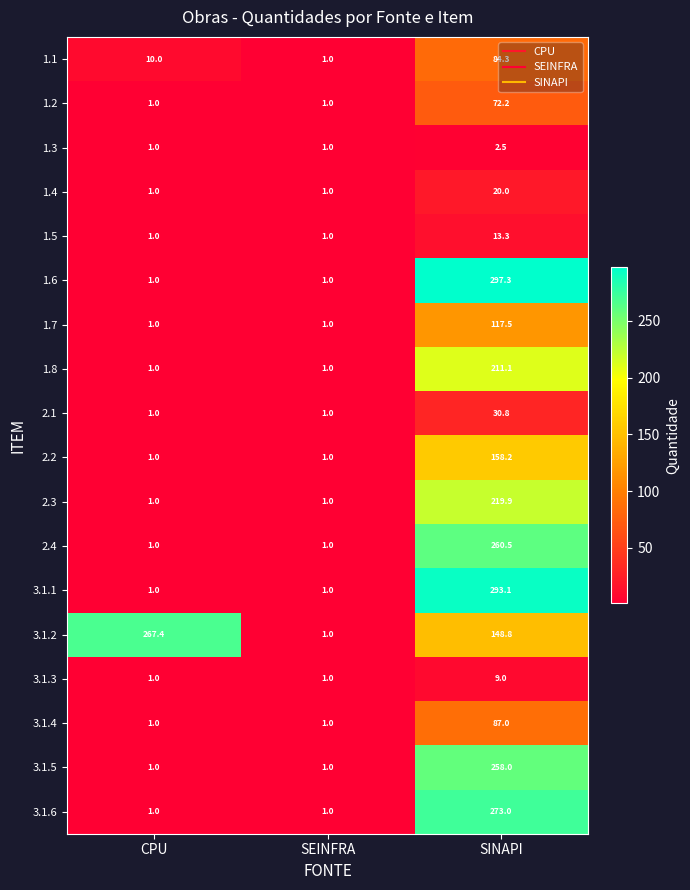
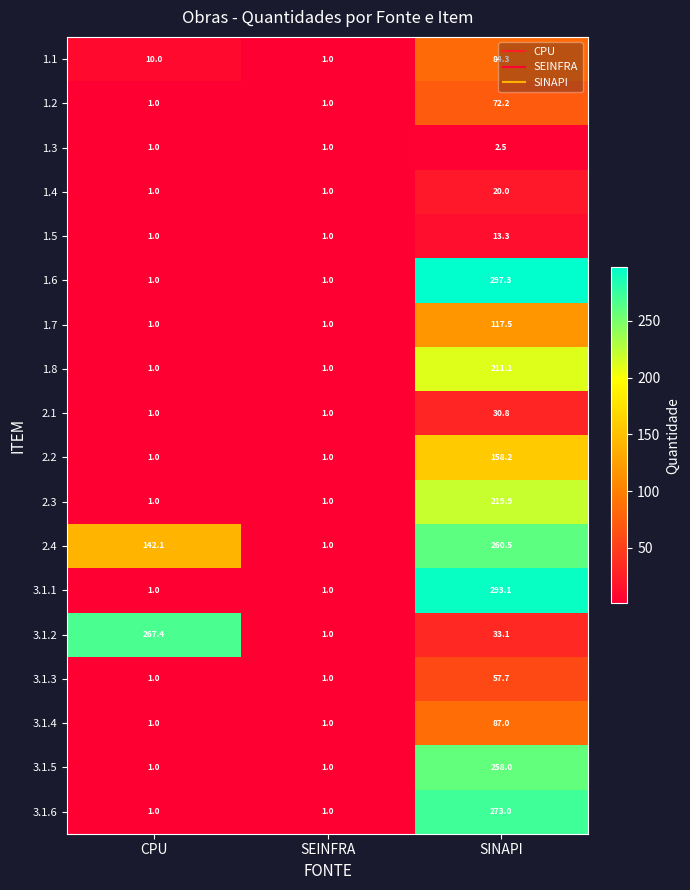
  {
    "1.1": {
      "CPU": 10.0,
      "SEINFRA": 1.0
    },
    "1.2": {
      "CPU": 1.0,
      "SEINFRA": 1.0,
      "SINAPI": 72.2
    },
    "1.3": {
      "CPU": 1.0,
      "SEINFRA": 1.0,
      "SINAPI": 2.5
    },
    "1.4": {
      "CPU": 1.0,
      "SEINFRA": 1.0,
      "SINAPI": 20.0
    },
    "1.5": {
      "CPU": 1.0,
      "SEINFRA": 1.0,
      "SINAPI": 13.3
    },
    "1.6": {
      "CPU": 1.0,
      "SEINFRA": 1.0,
      "SINAPI": 297.3
    },
    "1.7": {
      "CPU": 1.0,
      "SEINFRA": 1.0,
      "SINAPI": 117.5
    },
    "1.8": {
      "CPU": 1.0,
      "SEINFRA": 1.0,
      "SINAPI": 211.1
    },
    "2.1": {
      "CPU": 1.0,
      "SEINFRA": 1.0,
      "SINAPI": 30.8
    },
    "2.2": {
      "CPU": 1.0,
      "SEINFRA": 1.0,
      "SINAPI": 158.2
    },
    "2.3": {
      "CPU": 1.0,
      "SEINFRA": 1.0,
      "SINAPI": 219.9
    },
    "2.4": {
-     "CPU": 1.0,
+     "CPU": 142.1,
      "SEINFRA": 1.0,
      "SINAPI": 260.5
    },
    "3.1.1": {
      "CPU": 1.0,
      "SEINFRA": 1.0,
      "SINAPI": 293.1
    },
    "3.1.2": {
      "CPU": 267.4,
      "SEINFRA": 1.0,
-     "SINAPI": 148.8
+     "SINAPI": 33.1
    },
    "3.1.3": {
      "CPU": 1.0,
      "SEINFRA": 1.0,
-     "SINAPI": 9.0
+     "SINAPI": 57.7
    },
    "3.1.4": {
      "CPU": 1.0,
      "SEINFRA": 1.0,
      "SINAPI": 87.0
    },
    "3.1.5": {
      "CPU": 1.0,
      "SEINFRA": 1.0,
      "SINAPI": 258.0
    },
    "3.1.6": {
      "CPU": 1.0,
      "SEINFRA": 1.0,
      "SINAPI": 273.0
    }
  }
